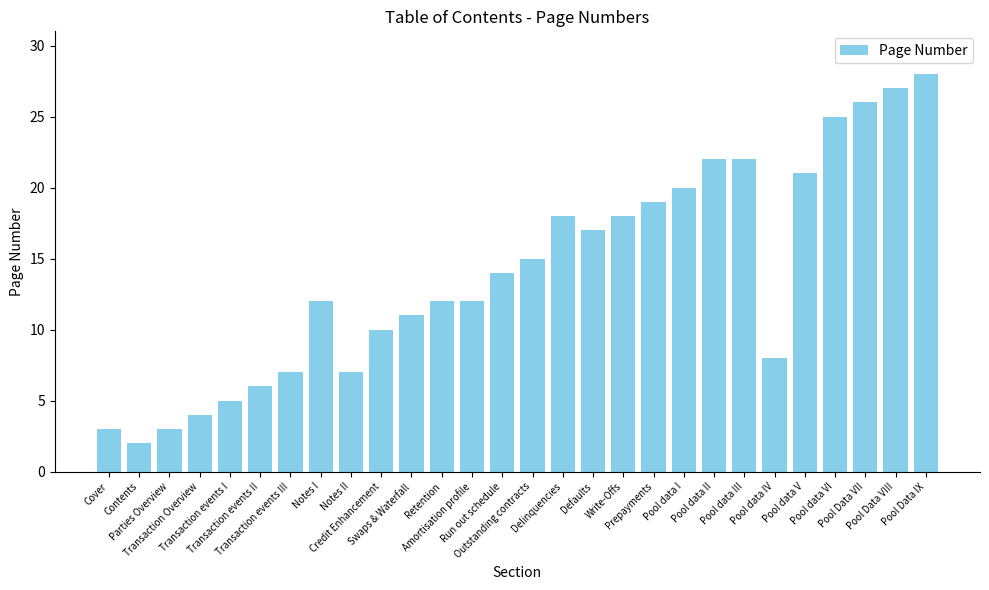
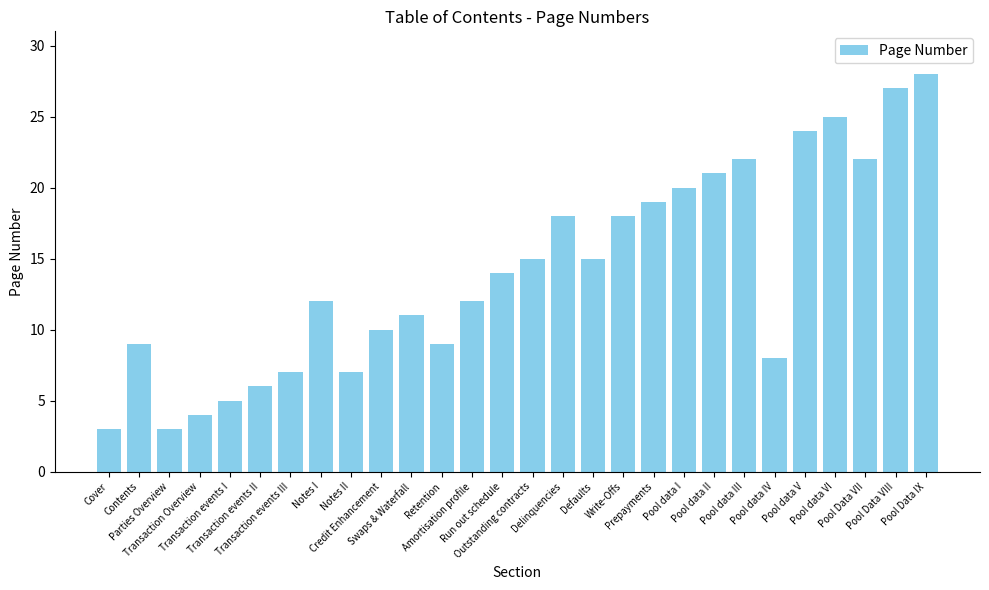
  {
    "Cover": 3,
-   "Contents": 2,
+   "Contents": 9,
    "Parties Overview": 3,
    "Transaction Overview": 4,
    "Transaction events I": 5,
    "Transaction events II": 6,
    "Transaction events III": 7,
    "Notes I": 12,
    "Notes II": 7,
    "Credit Enhancement": 10,
    "Swaps & Waterfall": 11,
-   "Retention": 12,
+   "Retention": 9,
    "Amortisation profile": 12,
    "Run out schedule": 14,
    "Outstanding contracts": 15,
    "Delinquencies": 18,
-   "Defaults": 17,
+   "Defaults": 15,
    "Write-Offs": 18,
    "Prepayments": 19,
    "Pool data I": 20,
-   "Pool data II": 22,
+   "Pool data II": 21,
    "Pool data III": 22,
    "Pool data IV": 8,
-   "Pool data V": 21,
+   "Pool data V": 24,
    "Pool data VI": 25,
-   "Pool Data VII": 26,
+   "Pool Data VII": 22,
    "Pool Data VIII": 27,
    "Pool Data IX": 28
  }
